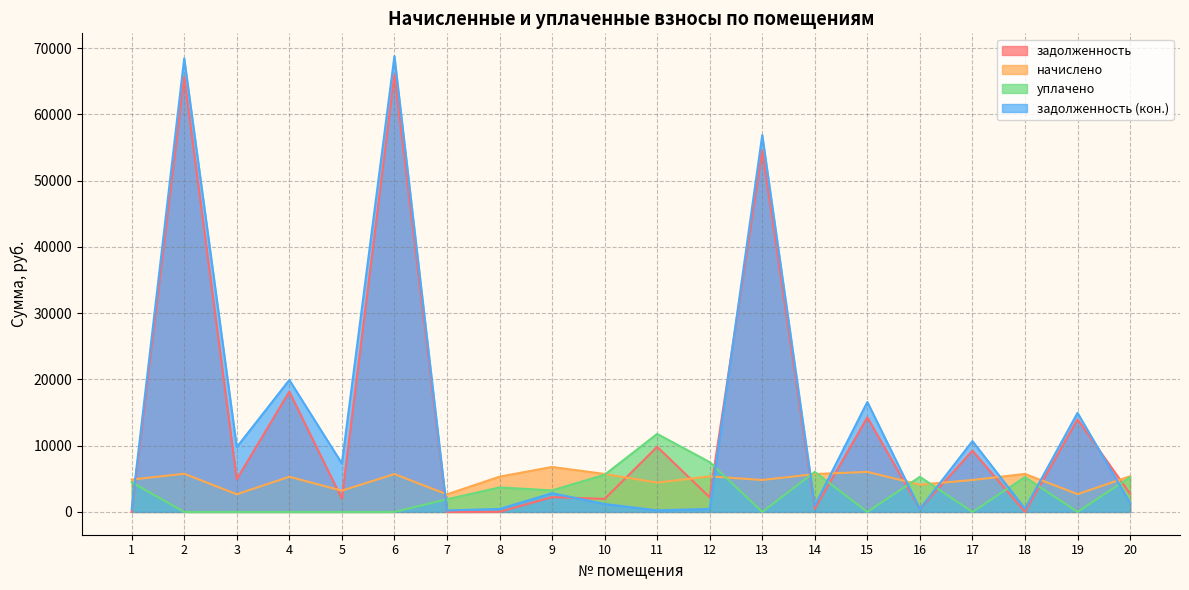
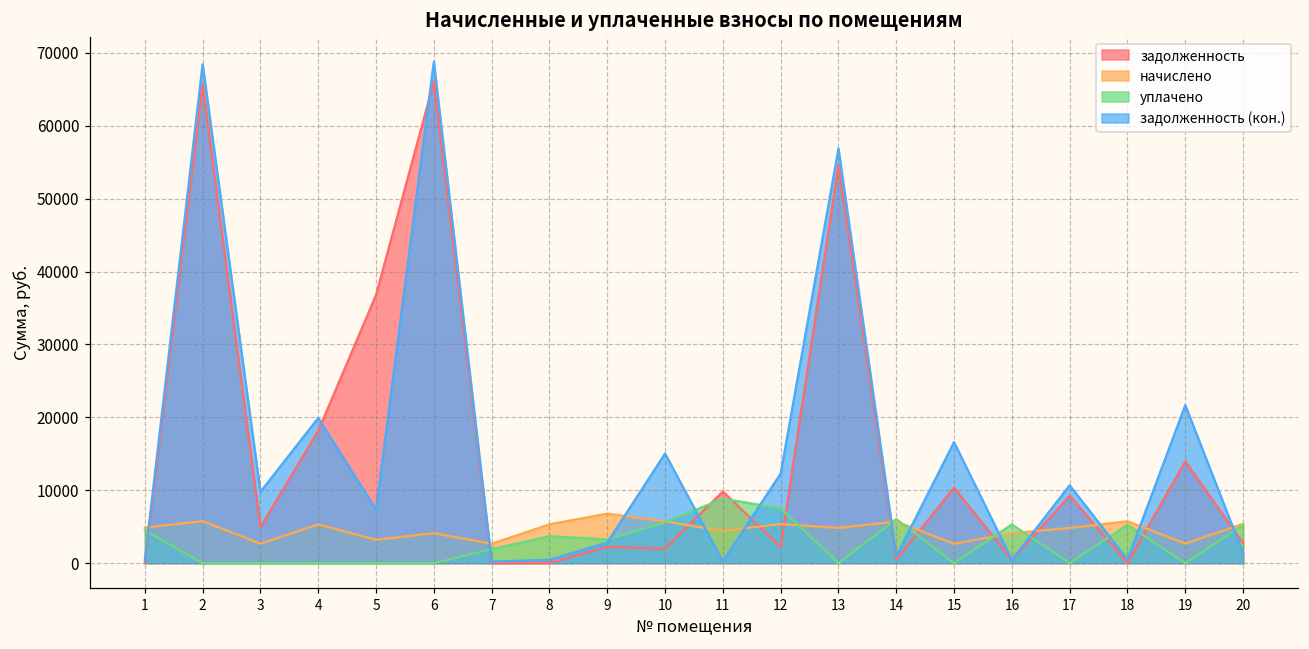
  {
    "задолженность": {
      "1": 0,
      "2": 66000,
      "3": 5000,
      "4": 18000,
-     "5": 2000,
+     "5": 37000,
      "6": 66000,
      "8": 0,
      "9": 2000,
      "10": 2000,
      "11": 10000,
      "12": 2000,
      "13": 55000,
      "14": 0,
-     "15": 14000,
+     "15": 10000,
      "17": 9000,
      "18": 0,
      "19": 14000,
      "20": 3000
    },
    "начислено": {
      "1": 5000,
      "2": 6000,
      "3": 3000,
      "4": 5000,
      "5": 3000,
-     "6": 6000,
+     "6": 4000,
      "7": 3000,
      "8": 5000,
      "9": 7000,
      "11": 4000,
      "12": 5000,
      "13": 5000,
-     "15": 6000,
+     "15": 3000,
      "16": 4000,
      "17": 5000,
      "18": 6000,
      "19": 3000
    },
    "уплачено": {
      "1": 4000,
      "2": 0,
      "3": 0,
      "4": 0,
      "5": 0,
      "6": 0,
      "7": 2000,
      "8": 4000,
      "9": 3000,
-     "11": 12000,
+     "11": 9000,
      "12": 8000,
      "13": 0,
      "15": 0,
      "16": 5000,
      "17": 0,
      "18": 5000,
      "19": 0
    },
    "задолженность (кон.)": {
      "1": 0,
      "2": 68000,
      "3": 10000,
      "4": 20000,
      "5": 7000,
      "6": 69000,
      "8": 0,
      "9": 3000,
-     "10": 1000,
+     "10": 15000,
      "11": 0,
-     "12": 0,
+     "12": 12000,
      "13": 57000,
      "14": 1000,
      "15": 17000,
      "17": 11000,
      "18": 0,
-     "19": 15000,
+     "19": 22000,
      "20": 1000
    }
  }
